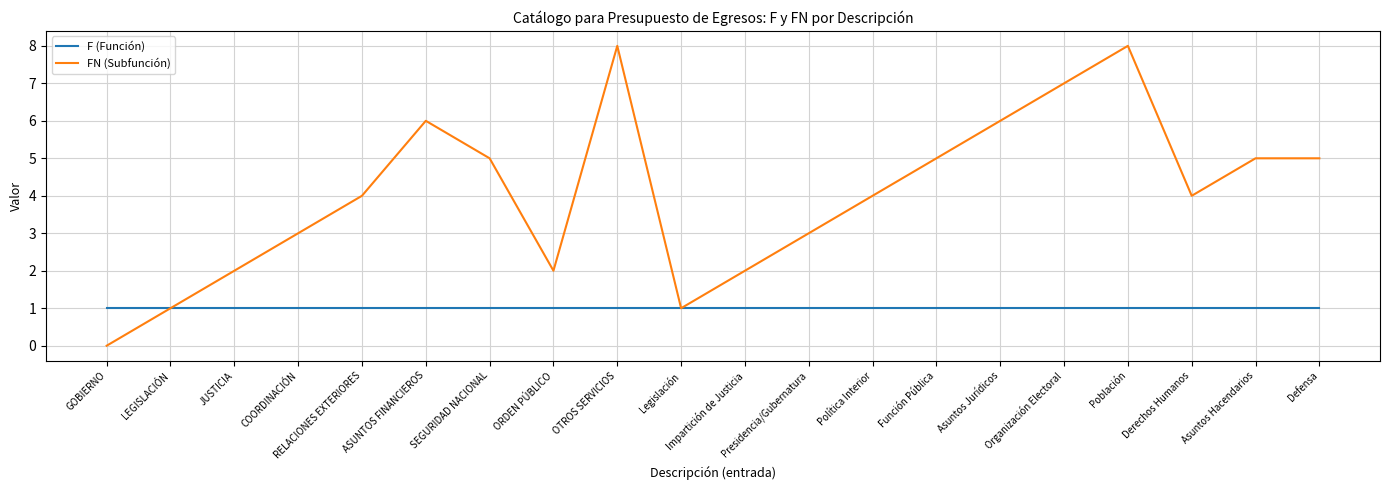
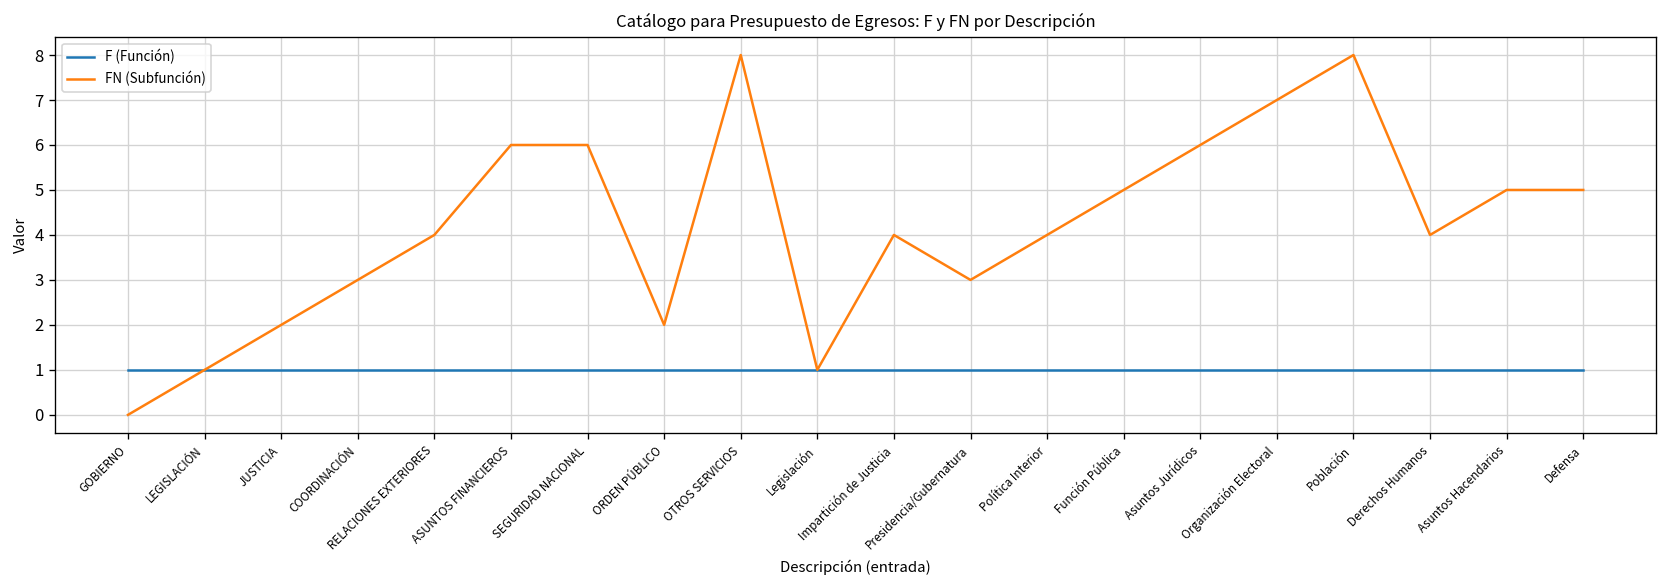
  {
    "F (Función)": {
      "GOBIERNO": 1,
      "JUSTICIA": 1,
      "COORDINACIÓN": 1,
      "RELACIONES EXTERIORES": 1,
      "ASUNTOS FINANCIEROS": 1,
      "SEGURIDAD NACIONAL": 1,
      "ORDEN PÚBLICO": 1,
      "OTROS SERVICIOS": 1,
      "Impartición de Justicia": 1,
      "Presidencia/Gubernatura": 1,
      "Política Interior": 1,
      "Función Pública": 1,
      "Asuntos Jurídicos": 1,
      "Organización Electoral": 1,
      "Población": 1,
      "Derechos Humanos": 1,
      "Asuntos Hacendarios": 1,
      "Defensa": 1
    },
    "FN (Subfunción)": {
      "GOBIERNO": 0,
      "JUSTICIA": 2,
      "COORDINACIÓN": 3,
      "RELACIONES EXTERIORES": 4,
      "ASUNTOS FINANCIEROS": 6,
-     "SEGURIDAD NACIONAL": 5,
+     "SEGURIDAD NACIONAL": 6,
      "ORDEN PÚBLICO": 2,
      "OTROS SERVICIOS": 8,
-     "Impartición de Justicia": 2,
+     "Impartición de Justicia": 4,
      "Presidencia/Gubernatura": 3,
      "Política Interior": 4,
      "Función Pública": 5,
      "Asuntos Jurídicos": 6,
      "Organización Electoral": 7,
      "Población": 8,
      "Derechos Humanos": 4,
      "Asuntos Hacendarios": 5,
      "Defensa": 5
    }
  }
